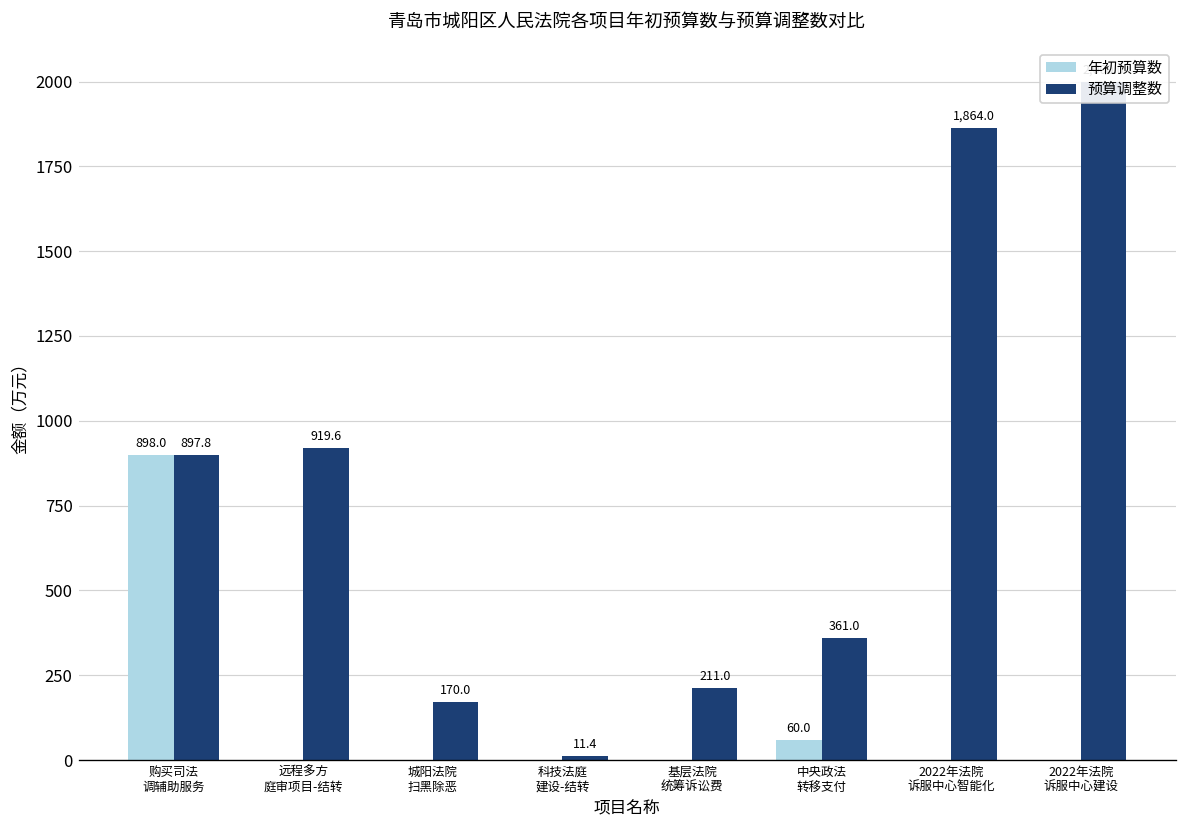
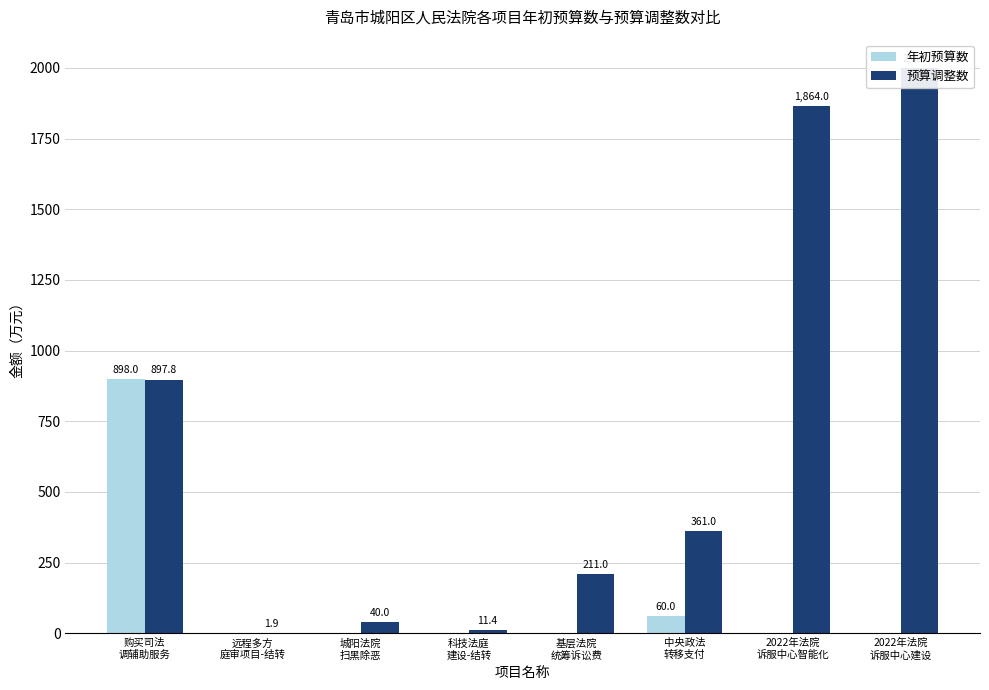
  {
    "年初预算数": {
      "购买司法 调辅助服务": "898.0",
      "中央政法 转移支付": "60.0"
    },
    "预算调整数": {
      "购买司法 调辅助服务": "897.8",
-     "远程多方 庭审项目-结转": "919.6",
-     "城阳法院 扫黑除恶": "170.0",
+     "远程多方 庭审项目-结转": "1.9",
+     "城阳法院 扫黑除恶": "40.0",
      "科技法庭 建设-结转": "11.4",
      "基层法院 统筹诉讼费": "211.0",
      "中央政法 转移支付": "361.0",
      "2022年法院 诉服中心智能化": "1,864.0"
    }
  }
